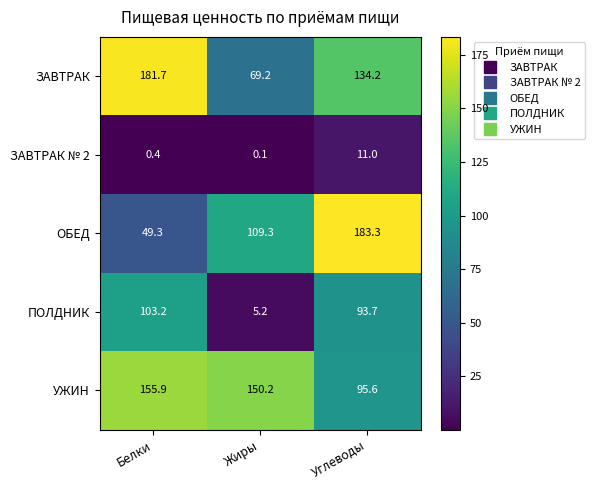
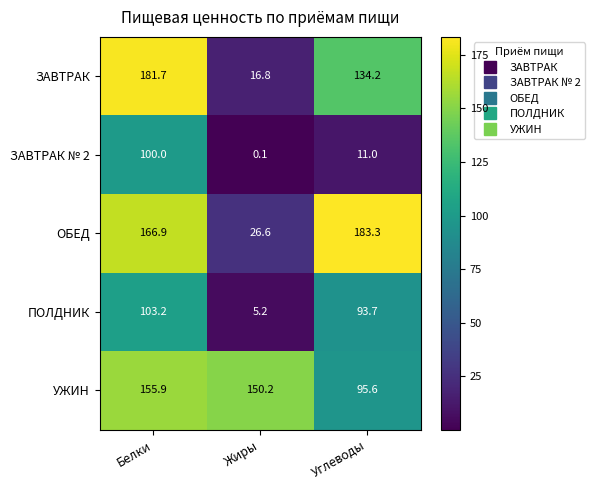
  {
    "ЗАВТРАК": {
      "Белки": 181.7,
-     "Жиры": 69.2,
+     "Жиры": 16.8,
      "Углеводы": 134.2
    },
    "ЗАВТРАК № 2": {
-     "Белки": 0.4,
+     "Белки": 100.0,
      "Жиры": 0.1,
      "Углеводы": 11.0
    },
    "ОБЕД": {
-     "Белки": 49.3,
-     "Жиры": 109.3,
+     "Белки": 166.9,
+     "Жиры": 26.6,
      "Углеводы": 183.3
    },
    "ПОЛДНИК": {
      "Белки": 103.2,
      "Жиры": 5.2,
      "Углеводы": 93.7
    },
    "УЖИН": {
      "Белки": 155.9,
      "Жиры": 150.2,
      "Углеводы": 95.6
    }
  }
